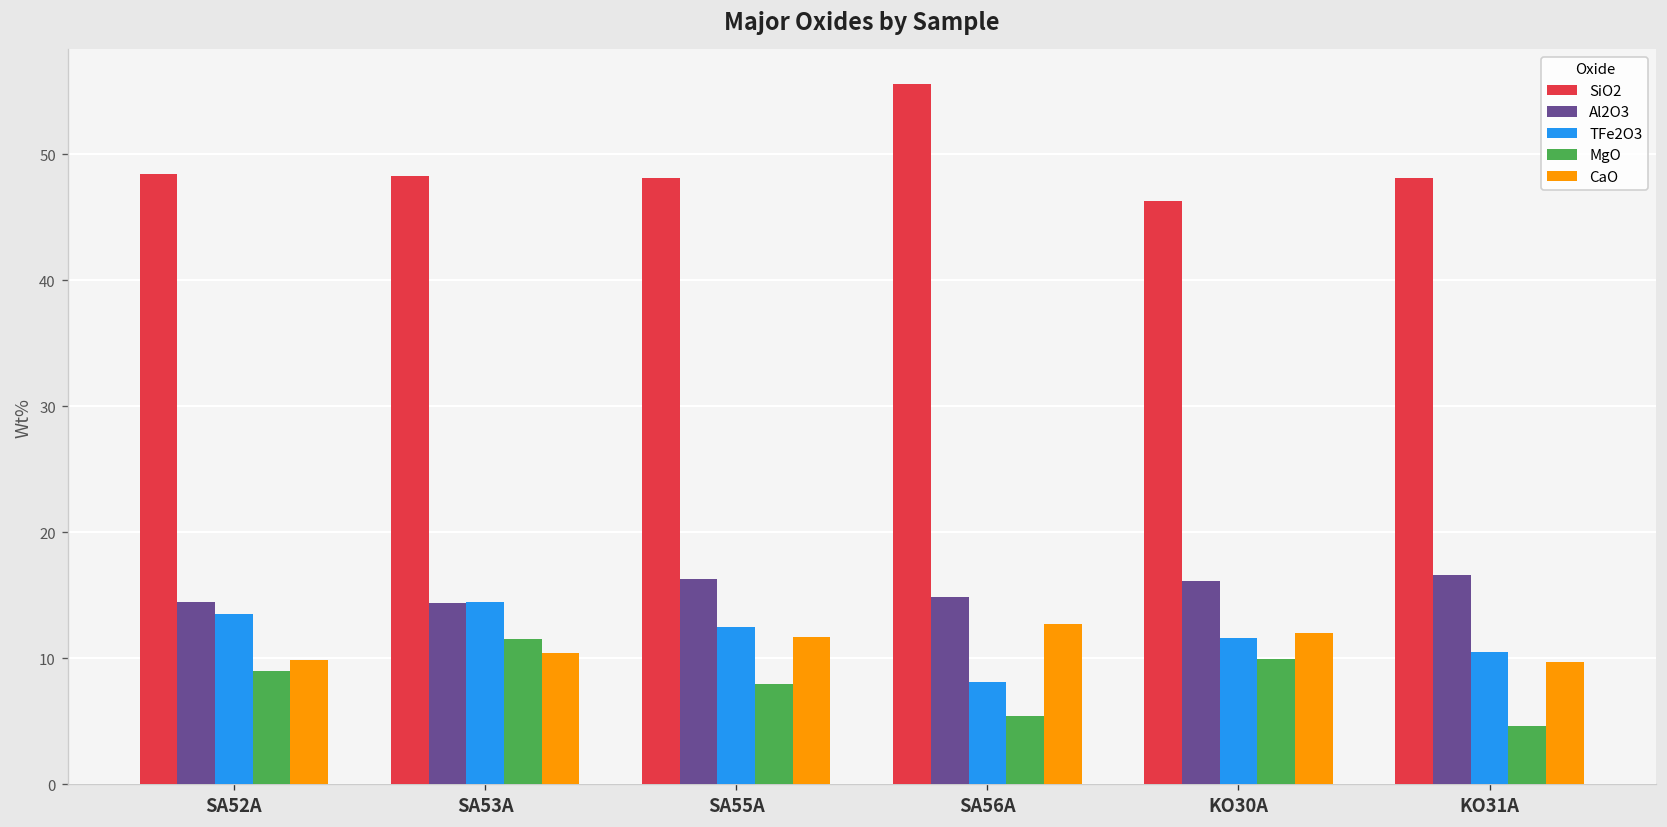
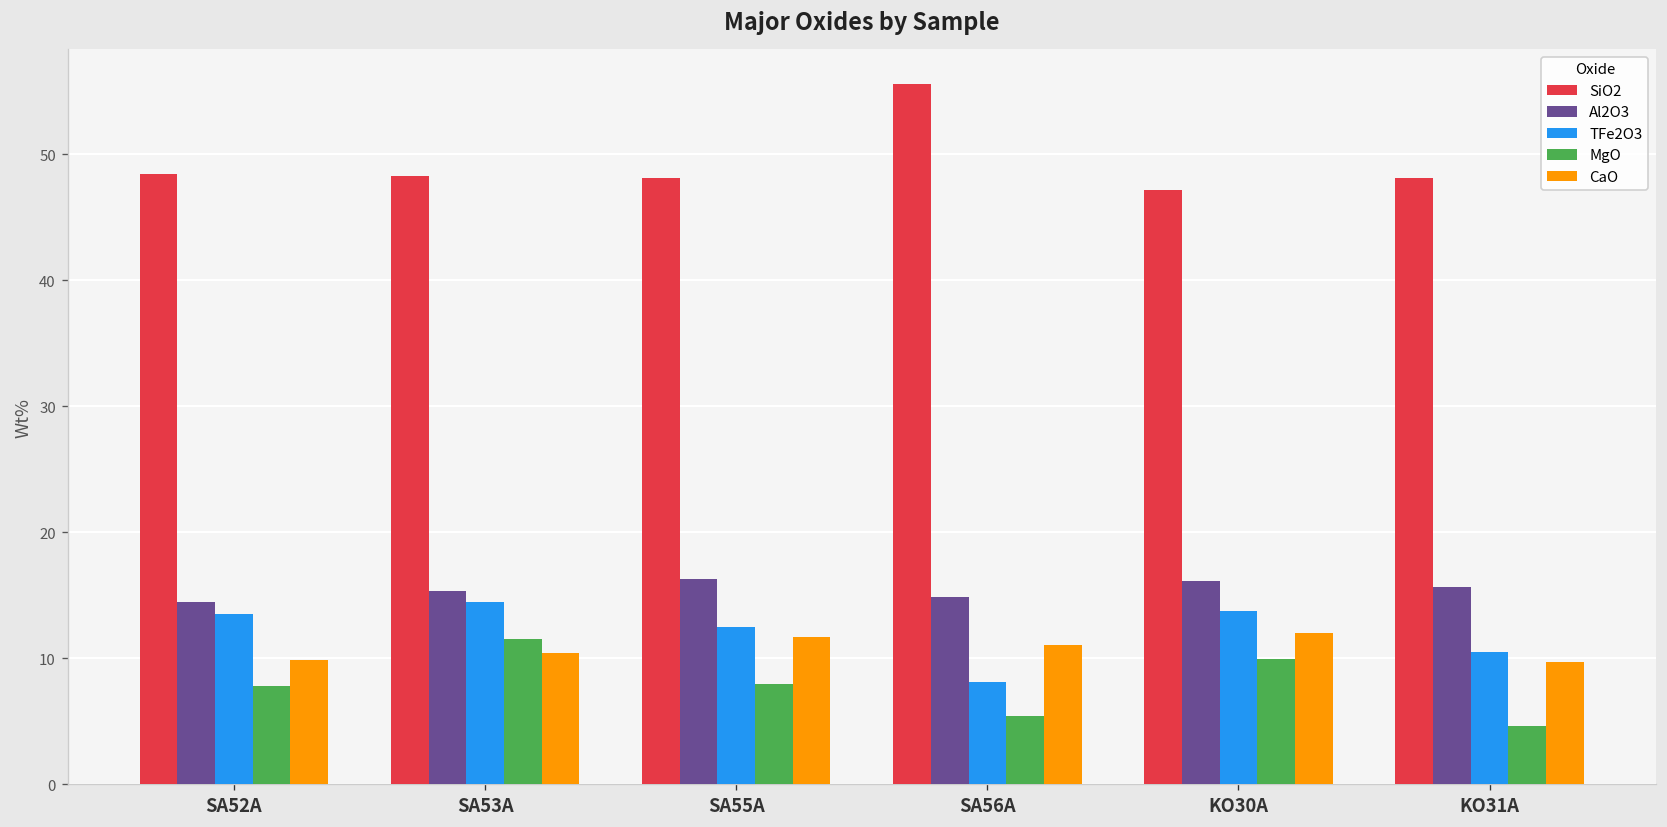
  {
    "SiO2": {
      "SA52A": 48.5,
      "SA53A": 48.3,
      "SA55A": 48.1,
      "SA56A": 55.6,
-     "KO30A": 46.3,
+     "KO30A": 47.2,
      "KO31A": 48.1
    },
    "Al2O3": {
      "SA52A": 14.5,
-     "SA53A": 14.4,
+     "SA53A": 15.3,
      "SA55A": 16.3,
      "SA56A": 14.9,
      "KO30A": 16.1,
-     "KO31A": 16.6
+     "KO31A": 15.7
    },
    "TFe2O3": {
      "SA52A": 13.5,
      "SA53A": 14.5,
      "SA55A": 12.5,
      "SA56A": 8.1,
-     "KO30A": 11.6,
+     "KO30A": 13.7,
      "KO31A": 10.5
    },
    "MgO": {
-     "SA52A": 9.0,
+     "SA52A": 7.8,
      "SA53A": 11.5,
      "SA55A": 8.0,
      "SA56A": 5.4,
      "KO30A": 9.9,
      "KO31A": 4.7
    },
    "CaO": {
      "SA52A": 9.9,
      "SA53A": 10.4,
      "SA55A": 11.7,
-     "SA56A": 12.7,
+     "SA56A": 11.1,
      "KO30A": 12.0,
      "KO31A": 9.7
    }
  }
